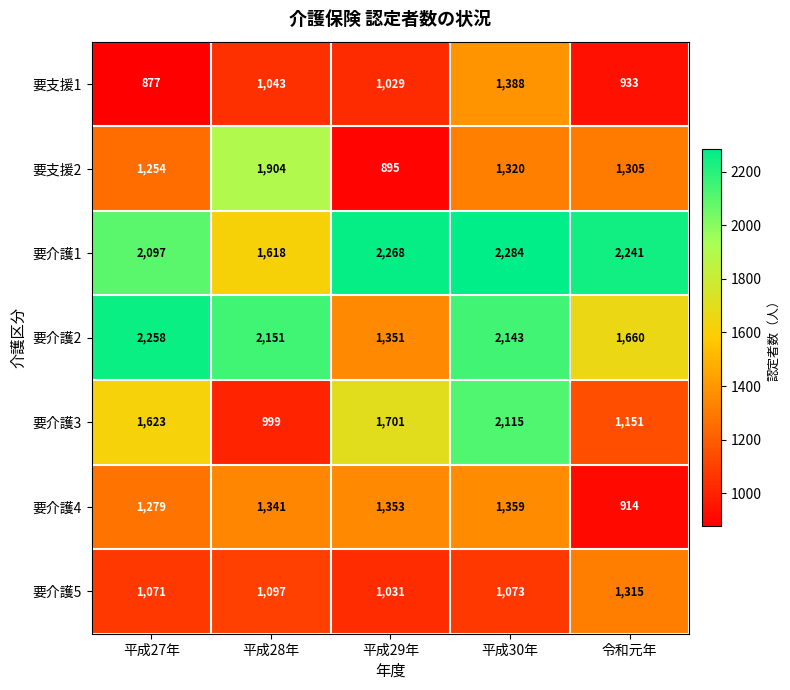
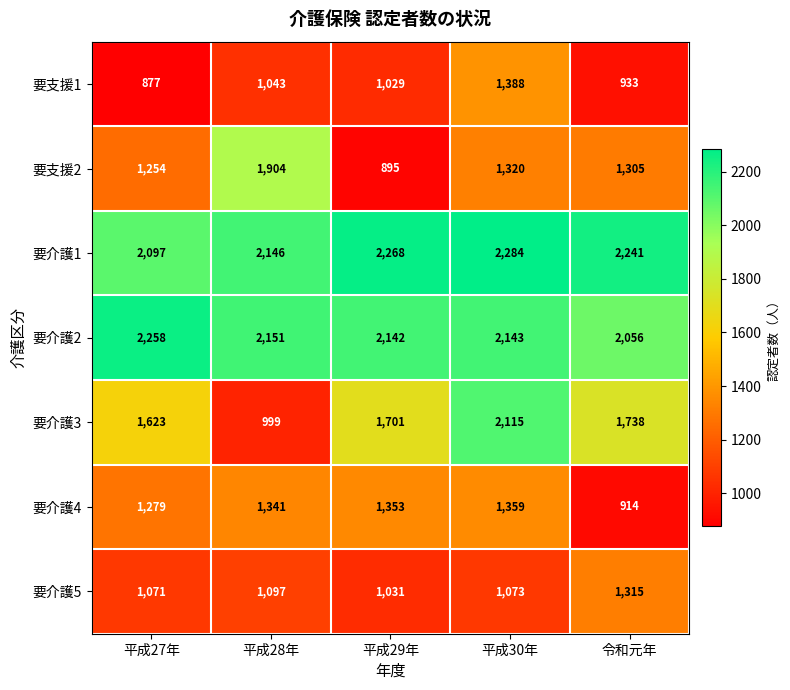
  {
    "要支援1": {
      "平成27年": "877",
      "平成28年": "1,043",
      "平成29年": "1,029",
      "平成30年": "1,388",
      "令和元年": "933"
    },
    "要支援2": {
      "平成27年": "1,254",
      "平成28年": "1,904",
      "平成29年": "895",
      "平成30年": "1,320",
      "令和元年": "1,305"
    },
    "要介護1": {
      "平成27年": "2,097",
-     "平成28年": "1,618",
+     "平成28年": "2,146",
      "平成29年": "2,268",
      "平成30年": "2,284",
      "令和元年": "2,241"
    },
    "要介護2": {
      "平成27年": "2,258",
      "平成28年": "2,151",
-     "平成29年": "1,351",
+     "平成29年": "2,142",
      "平成30年": "2,143",
-     "令和元年": "1,660"
+     "令和元年": "2,056"
    },
    "要介護3": {
      "平成27年": "1,623",
      "平成28年": "999",
      "平成29年": "1,701",
      "平成30年": "2,115",
-     "令和元年": "1,151"
+     "令和元年": "1,738"
    },
    "要介護4": {
      "平成27年": "1,279",
      "平成28年": "1,341",
      "平成29年": "1,353",
      "平成30年": "1,359",
      "令和元年": "914"
    },
    "要介護5": {
      "平成27年": "1,071",
      "平成28年": "1,097",
      "平成29年": "1,031",
      "平成30年": "1,073",
      "令和元年": "1,315"
    }
  }
